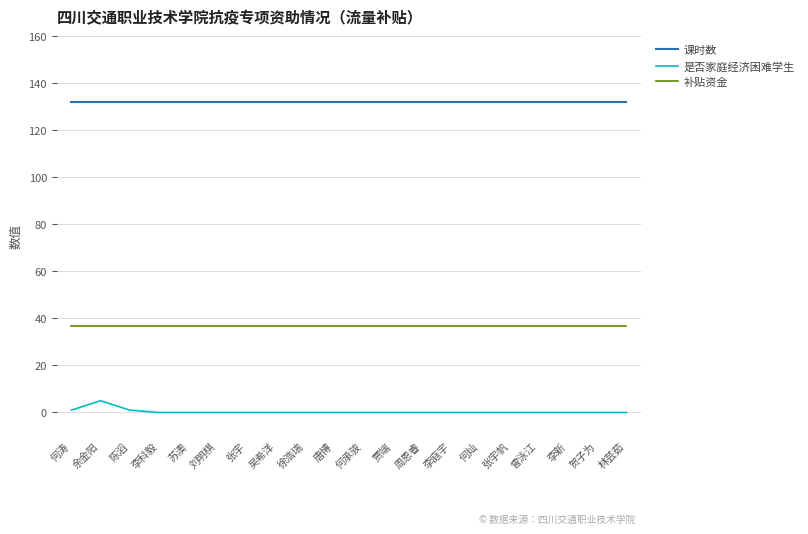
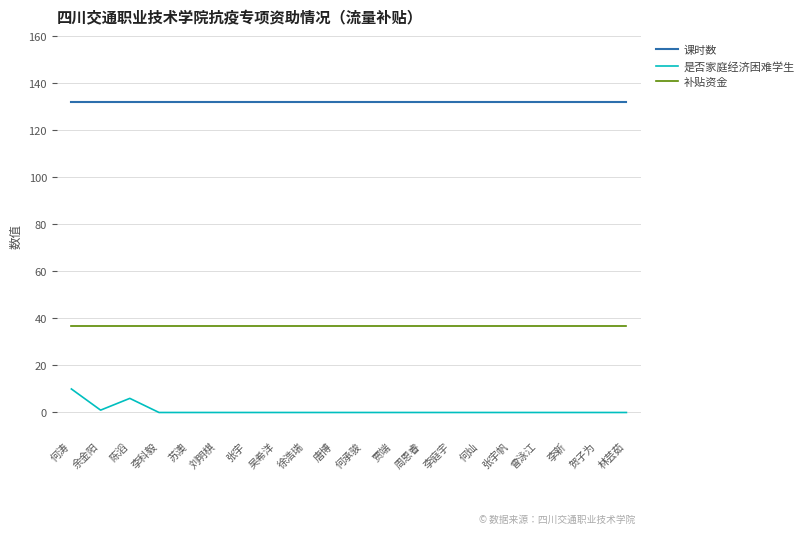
  {
    "课时数": {
      "何涛": 132,
      "余金阳": 132,
      "陈滔": 132,
      "李科毅": 132,
      "苏澳": 132,
      "刘明棋": 132,
      "张宇": 132,
      "吴希洋": 132,
      "徐浩瑞": 132,
      "唐博": 132,
      "何承骏": 132,
      "贾端": 132,
      "周恩睿": 132,
      "李庭宇": 132,
      "何灿": 132,
      "张宇帆": 132,
      "曾泳江": 132,
      "李新": 132,
      "贺子为": 132,
      "林芸茹": 132
    },
    "是否家庭经济困难学生": {
-     "何涛": 1,
-     "余金阳": 5,
-     "陈滔": 1,
+     "何涛": 10,
+     "余金阳": 1,
+     "陈滔": 6,
      "李科毅": 0,
      "苏澳": 0,
      "刘明棋": 0,
      "张宇": 0,
      "吴希洋": 0,
      "徐浩瑞": 0,
      "唐博": 0,
      "何承骏": 0,
      "贾端": 0,
      "周恩睿": 0,
      "李庭宇": 0,
      "何灿": 0,
      "张宇帆": 0,
      "曾泳江": 0,
      "李新": 0,
      "贺子为": 0,
      "林芸茹": 0
    },
    "补贴资金": {
      "何涛": 37,
      "余金阳": 37,
      "陈滔": 37,
      "李科毅": 37,
      "苏澳": 37,
      "刘明棋": 37,
      "张宇": 37,
      "吴希洋": 37,
      "徐浩瑞": 37,
      "唐博": 37,
      "何承骏": 37,
      "贾端": 37,
      "周恩睿": 37,
      "李庭宇": 37,
      "何灿": 37,
      "张宇帆": 37,
      "曾泳江": 37,
      "李新": 37,
      "贺子为": 37,
      "林芸茹": 37
    }
  }
